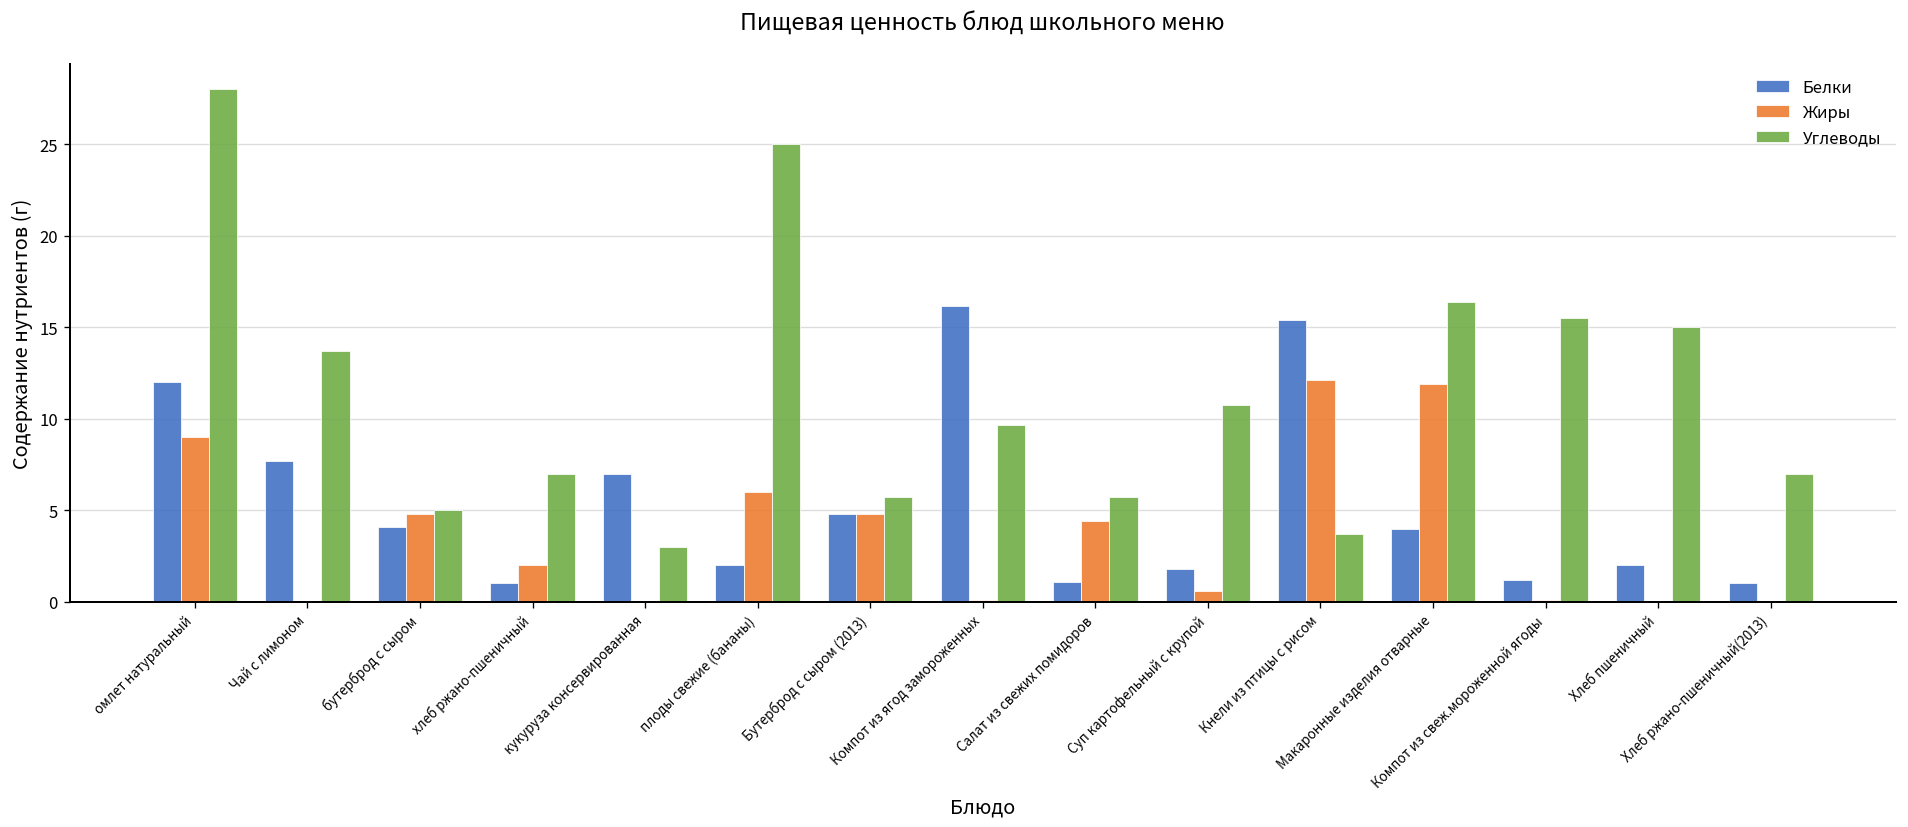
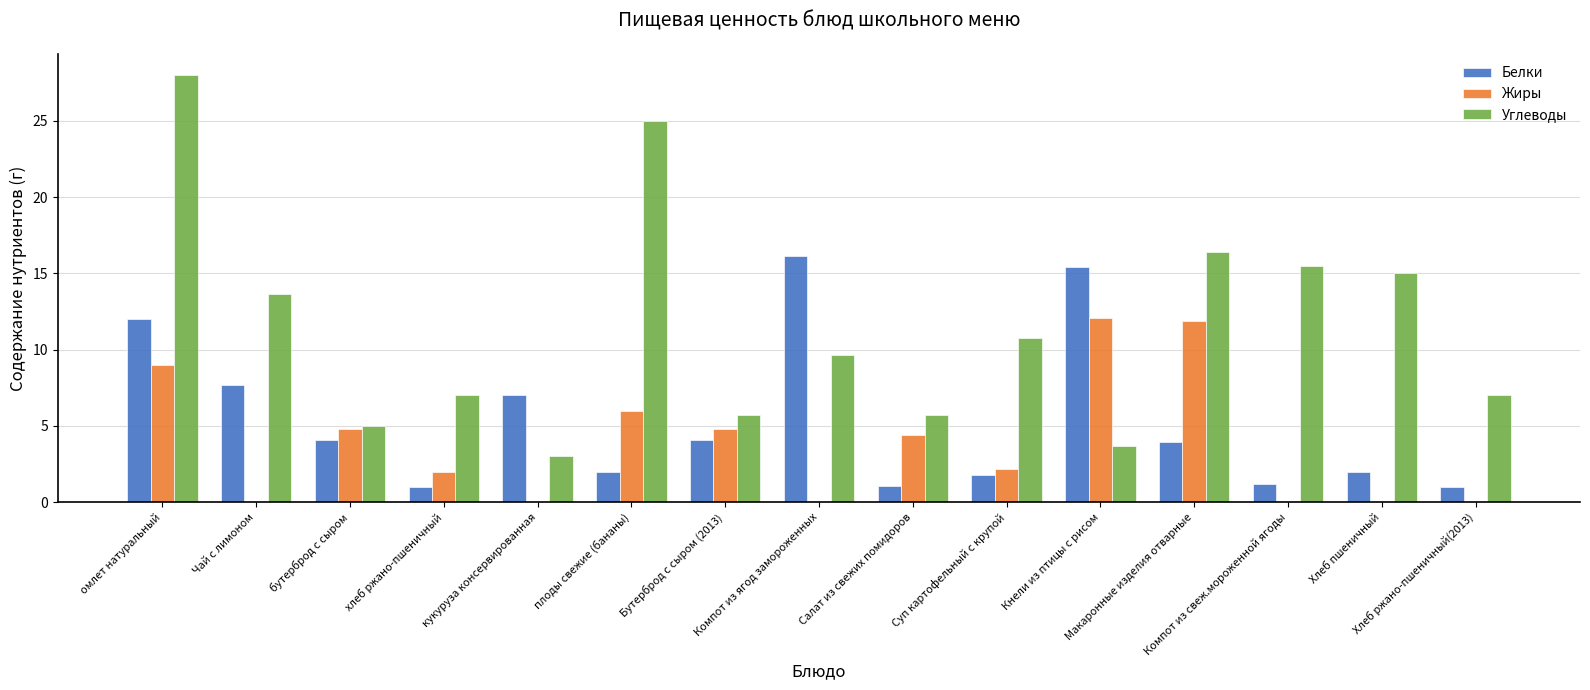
  {
    "Белки": {
      "омлет натуральный": 12.0,
      "Чай с лимоном": 7.7,
      "бутерброд с сыром": 4.1,
      "хлеб ржано-пшеничный": 1.0,
      "кукуруза консервированная": 7.0,
      "плоды свежие (бананы)": 2.0,
-     "Бутерброд с сыром (2013)": 4.8,
+     "Бутерброд с сыром (2013)": 4.1,
      "Компот из ягод замороженных": 16.1,
      "Салат из свежих помидоров": 1.1,
      "Суп картофельный с крупой": 1.8,
      "Кнели из птицы с рисом": 15.4,
      "Макаронные изделия отварные": 4.0,
      "Компот из свеж.мороженной ягоды": 1.2,
      "Хлеб пшеничный": 2.0,
      "Хлеб ржано-пшеничный(2013)": 1.0
    },
    "Жиры": {
      "омлет натуральный": 9.0,
      "Чай с лимоном": 0.0,
      "бутерброд с сыром": 4.8,
      "хлеб ржано-пшеничный": 2.0,
      "кукуруза консервированная": 0.0,
      "плоды свежие (бананы)": 6.0,
      "Бутерброд с сыром (2013)": 4.8,
      "Салат из свежих помидоров": 4.4,
-     "Суп картофельный с крупой": 0.6,
+     "Суп картофельный с крупой": 2.2,
      "Кнели из птицы с рисом": 12.1,
      "Макаронные изделия отварные": 11.9,
      "Хлеб пшеничный": 0.0,
      "Хлеб ржано-пшеничный(2013)": 0.0
    },
    "Углеводы": {
      "омлет натуральный": 28.0,
      "Чай с лимоном": 13.7,
      "бутерброд с сыром": 5.0,
      "хлеб ржано-пшеничный": 7.0,
      "кукуруза консервированная": 3.0,
      "плоды свежие (бананы)": 25.0,
      "Бутерброд с сыром (2013)": 5.7,
      "Компот из ягод замороженных": 9.6,
      "Салат из свежих помидоров": 5.7,
      "Суп картофельный с крупой": 10.7,
      "Кнели из птицы с рисом": 3.7,
      "Макаронные изделия отварные": 16.4,
      "Компот из свеж.мороженной ягоды": 15.5,
      "Хлеб пшеничный": 15.0,
      "Хлеб ржано-пшеничный(2013)": 7.0
    }
  }
